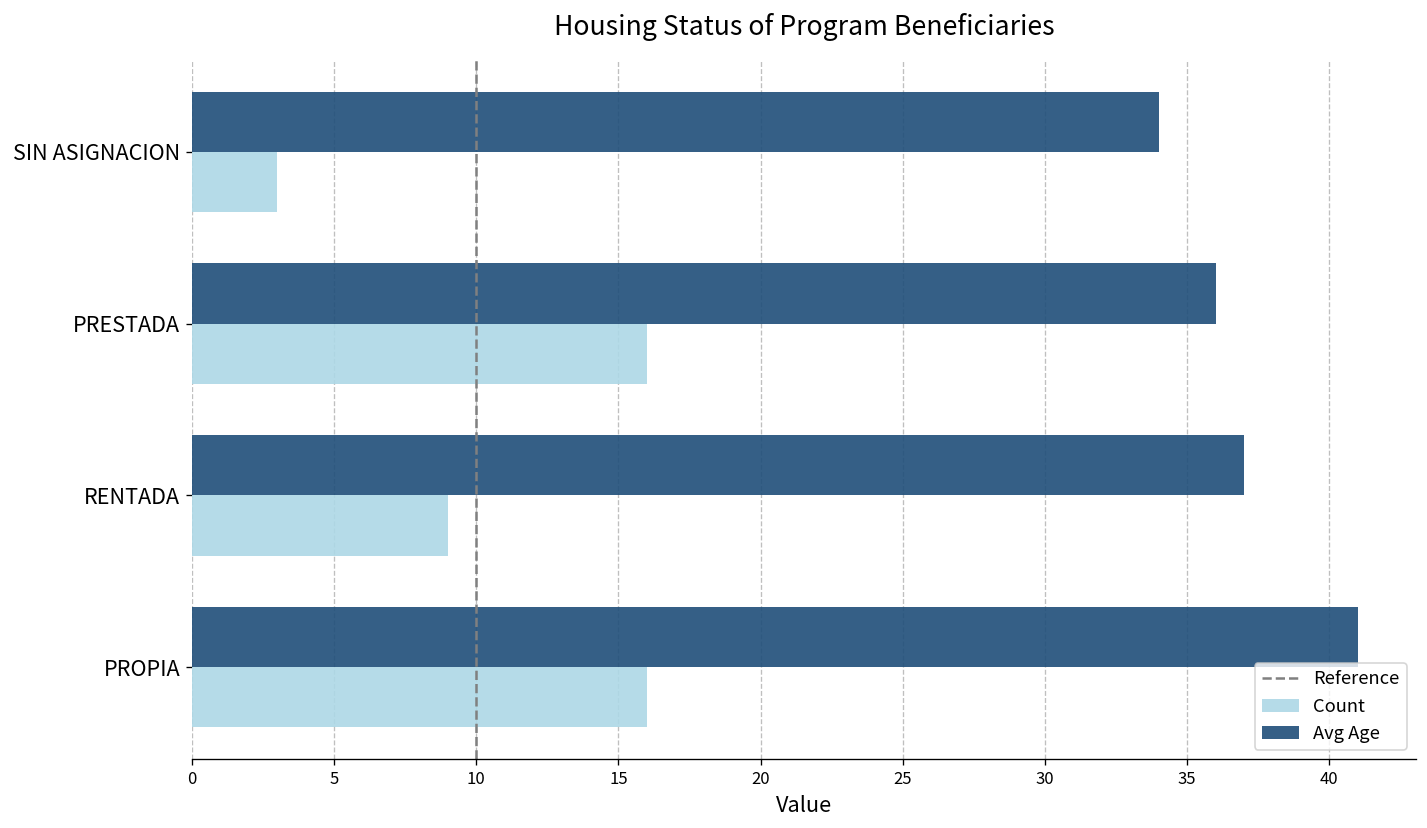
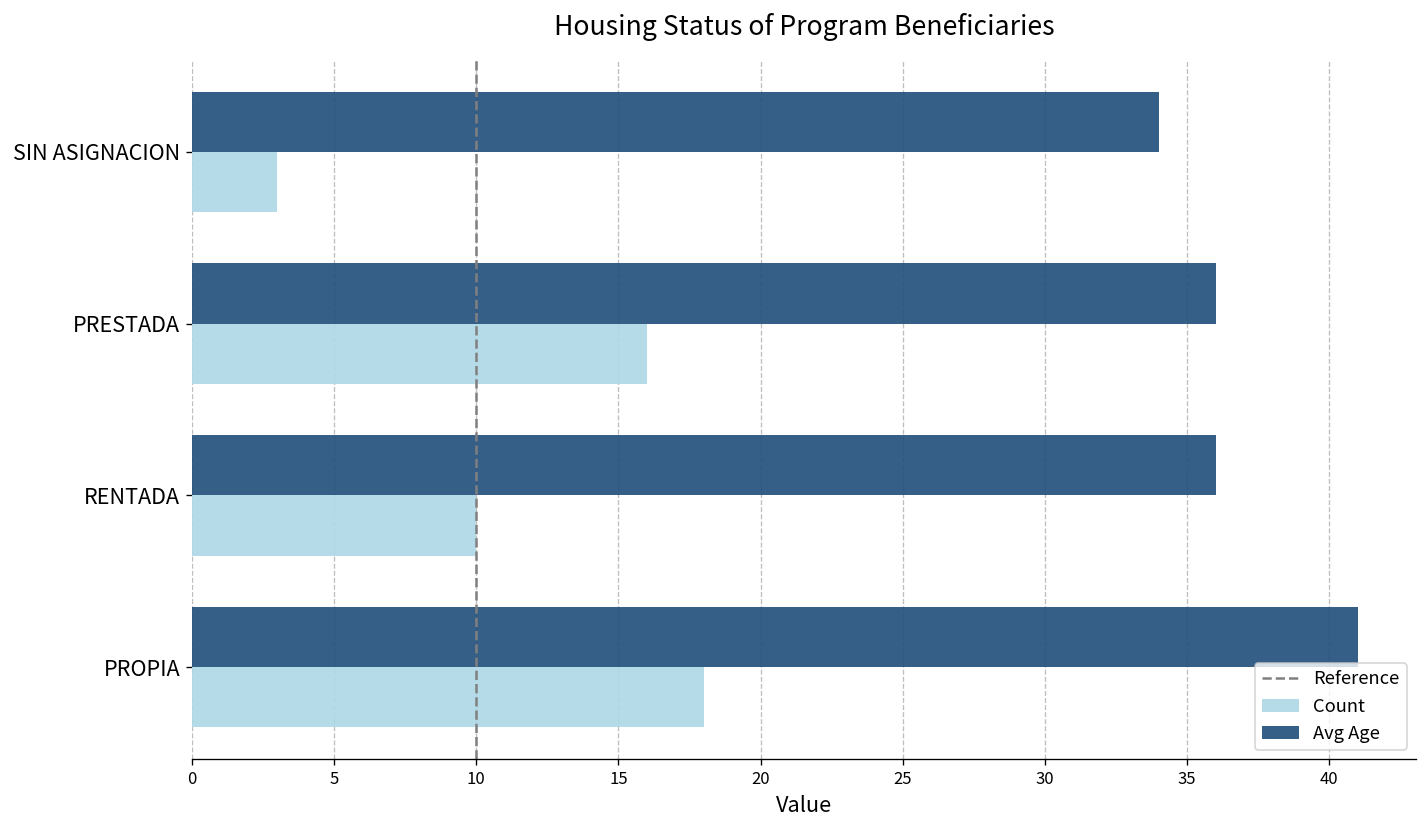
  {
    "Count": {
      "SIN ASIGNACION": 3,
      "PRESTADA": 16,
-     "RENTADA": 9,
-     "PROPIA": 16
+     "RENTADA": 10,
+     "PROPIA": 18
    },
    "Avg Age": {
      "SIN ASIGNACION": 34,
      "PRESTADA": 36,
-     "RENTADA": 37,
+     "RENTADA": 36,
      "PROPIA": 41
    }
  }
